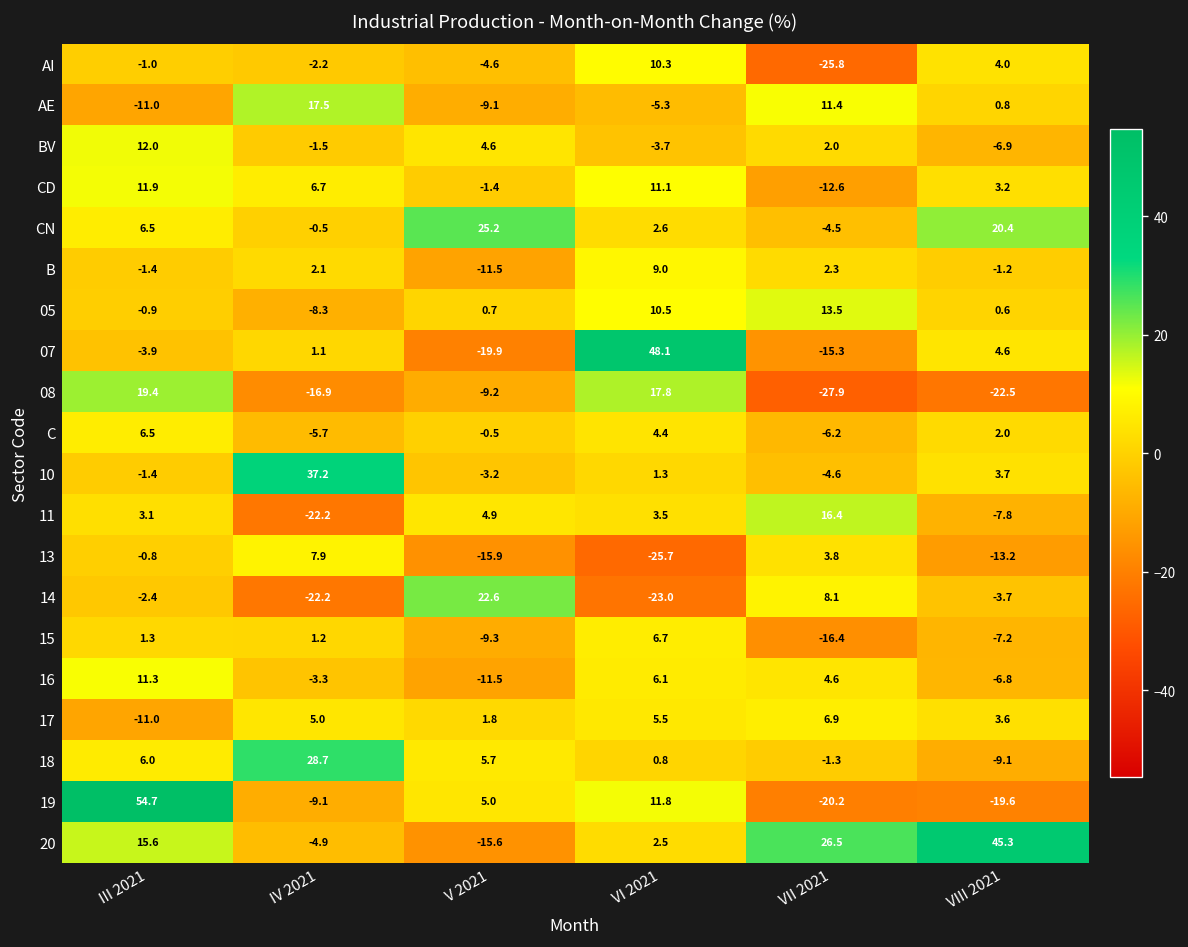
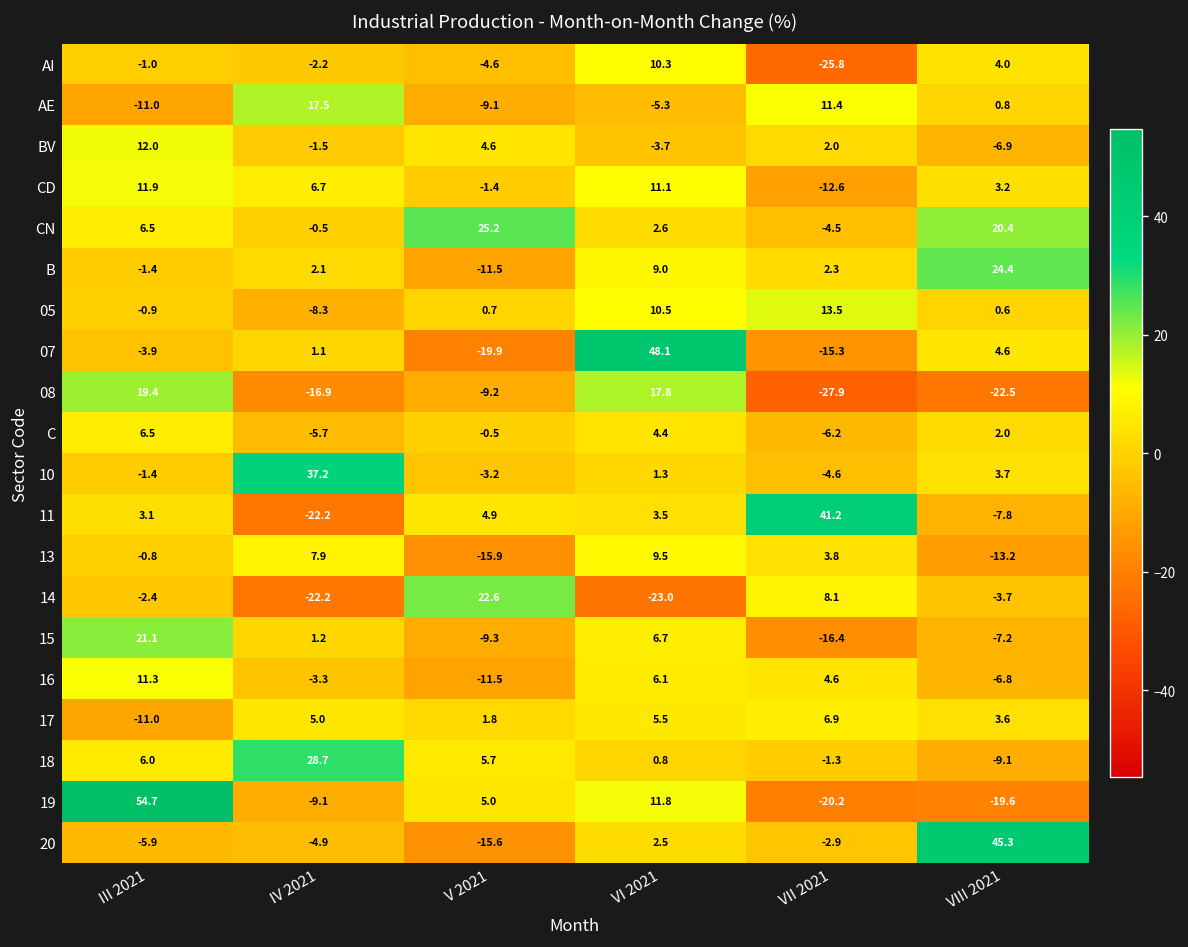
  {
    "AI": {
      "III 2021": -1.0,
      "IV 2021": -2.2,
      "V 2021": -4.6,
      "VI 2021": 10.3,
      "VII 2021": -25.8,
      "VIII 2021": 4.0
    },
    "AE": {
      "III 2021": -11.0,
      "IV 2021": 17.5,
      "V 2021": -9.1,
      "VI 2021": -5.3,
      "VII 2021": 11.4,
      "VIII 2021": 0.8
    },
    "BV": {
      "III 2021": 12.0,
      "IV 2021": -1.5,
      "V 2021": 4.6,
      "VI 2021": -3.7,
      "VII 2021": 2.0,
      "VIII 2021": -6.9
    },
    "CD": {
      "III 2021": 11.9,
      "IV 2021": 6.7,
      "V 2021": -1.4,
      "VI 2021": 11.1,
      "VII 2021": -12.6,
      "VIII 2021": 3.2
    },
    "CN": {
      "III 2021": 6.5,
      "IV 2021": -0.5,
      "V 2021": 25.2,
      "VI 2021": 2.6,
      "VII 2021": -4.5,
      "VIII 2021": 20.4
    },
    "B": {
      "III 2021": -1.4,
      "IV 2021": 2.1,
      "V 2021": -11.5,
      "VI 2021": 9.0,
      "VII 2021": 2.3,
-     "VIII 2021": -1.2
+     "VIII 2021": 24.4
    },
    "05": {
      "III 2021": -0.9,
      "IV 2021": -8.3,
      "V 2021": 0.7,
      "VI 2021": 10.5,
      "VII 2021": 13.5,
      "VIII 2021": 0.6
    },
    "07": {
      "III 2021": -3.9,
      "IV 2021": 1.1,
      "V 2021": -19.9,
      "VI 2021": 48.1,
      "VII 2021": -15.3,
      "VIII 2021": 4.6
    },
    "08": {
      "III 2021": 19.4,
      "IV 2021": -16.9,
      "V 2021": -9.2,
      "VI 2021": 17.8,
      "VII 2021": -27.9,
      "VIII 2021": -22.5
    },
    "C": {
      "III 2021": 6.5,
      "IV 2021": -5.7,
      "V 2021": -0.5,
      "VI 2021": 4.4,
      "VII 2021": -6.2,
      "VIII 2021": 2.0
    },
    "10": {
      "III 2021": -1.4,
      "IV 2021": 37.2,
      "V 2021": -3.2,
      "VI 2021": 1.3,
      "VII 2021": -4.6,
      "VIII 2021": 3.7
    },
    "11": {
      "III 2021": 3.1,
      "IV 2021": -22.2,
      "V 2021": 4.9,
      "VI 2021": 3.5,
-     "VII 2021": 16.4,
+     "VII 2021": 41.2,
      "VIII 2021": -7.8
    },
    "13": {
      "III 2021": -0.8,
      "IV 2021": 7.9,
      "V 2021": -15.9,
-     "VI 2021": -25.7,
+     "VI 2021": 9.5,
      "VII 2021": 3.8,
      "VIII 2021": -13.2
    },
    "14": {
      "III 2021": -2.4,
      "IV 2021": -22.2,
      "V 2021": 22.6,
      "VI 2021": -23.0,
      "VII 2021": 8.1,
      "VIII 2021": -3.7
    },
    "15": {
-     "III 2021": 1.3,
+     "III 2021": 21.1,
      "IV 2021": 1.2,
      "V 2021": -9.3,
      "VI 2021": 6.7,
      "VII 2021": -16.4,
      "VIII 2021": -7.2
    },
    "16": {
      "III 2021": 11.3,
      "IV 2021": -3.3,
      "V 2021": -11.5,
      "VI 2021": 6.1,
      "VII 2021": 4.6,
      "VIII 2021": -6.8
    },
    "17": {
      "III 2021": -11.0,
      "IV 2021": 5.0,
      "V 2021": 1.8,
      "VI 2021": 5.5,
      "VII 2021": 6.9,
      "VIII 2021": 3.6
    },
    "18": {
      "III 2021": 6.0,
      "IV 2021": 28.7,
      "V 2021": 5.7,
      "VI 2021": 0.8,
      "VII 2021": -1.3,
      "VIII 2021": -9.1
    },
    "19": {
      "III 2021": 54.7,
      "IV 2021": -9.1,
      "V 2021": 5.0,
      "VI 2021": 11.8,
      "VII 2021": -20.2,
      "VIII 2021": -19.6
    },
    "20": {
-     "III 2021": 15.6,
+     "III 2021": -5.9,
      "IV 2021": -4.9,
      "V 2021": -15.6,
      "VI 2021": 2.5,
-     "VII 2021": 26.5,
+     "VII 2021": -2.9,
      "VIII 2021": 45.3
    }
  }
